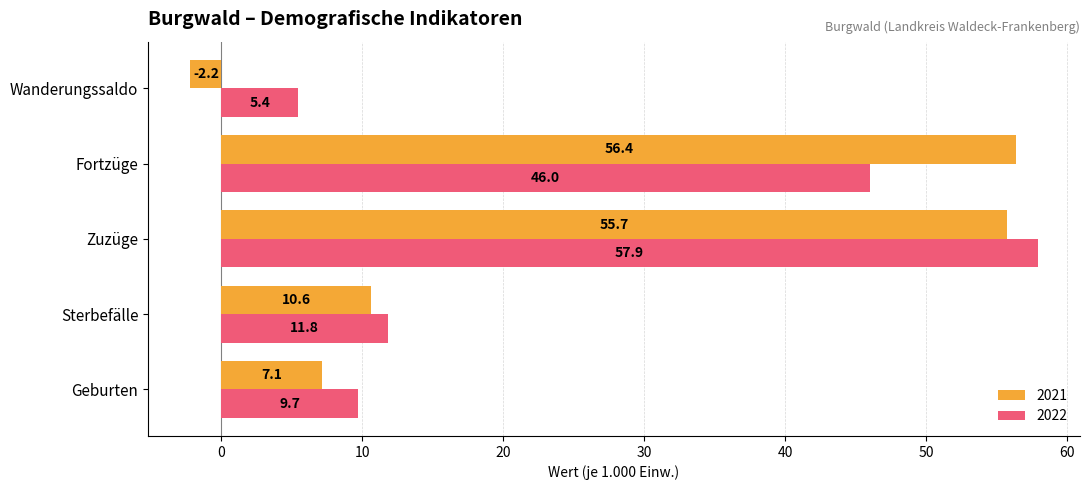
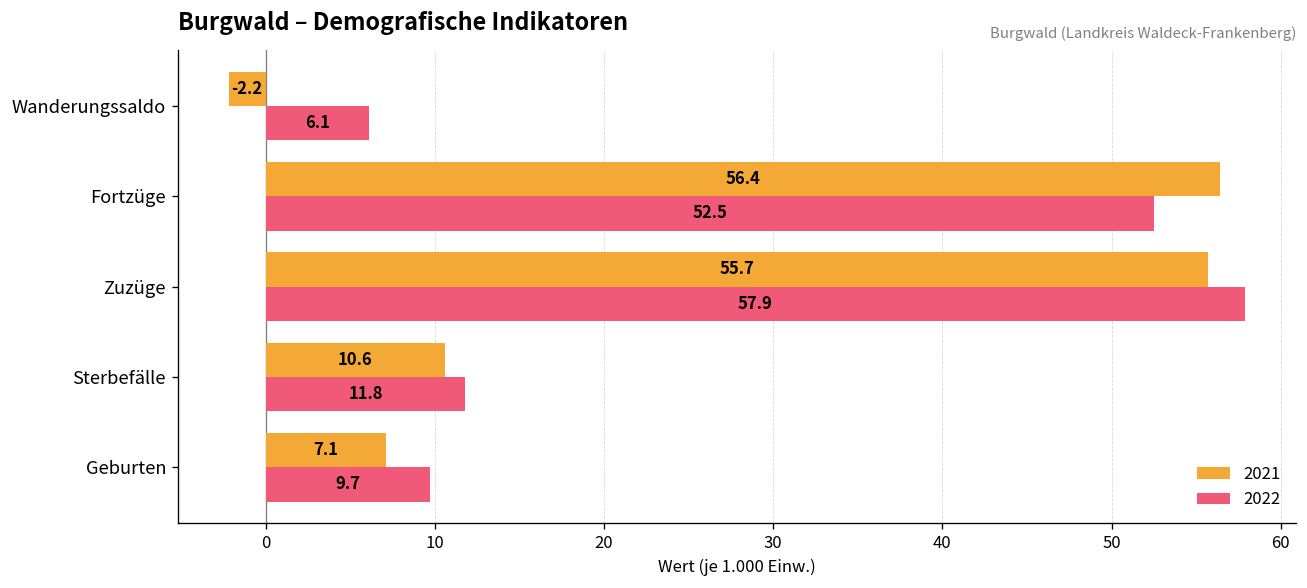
  {
    "2021": {
      "Wanderungssaldo": -2.2,
      "Fortzüge": 56.4,
      "Zuzüge": 55.7,
      "Sterbefälle": 10.6,
      "Geburten": 7.1
    },
    "2022": {
-     "Wanderungssaldo": 5.4,
-     "Fortzüge": 46.0,
+     "Wanderungssaldo": 6.1,
+     "Fortzüge": 52.5,
      "Zuzüge": 57.9,
      "Sterbefälle": 11.8,
      "Geburten": 9.7
    }
  }
